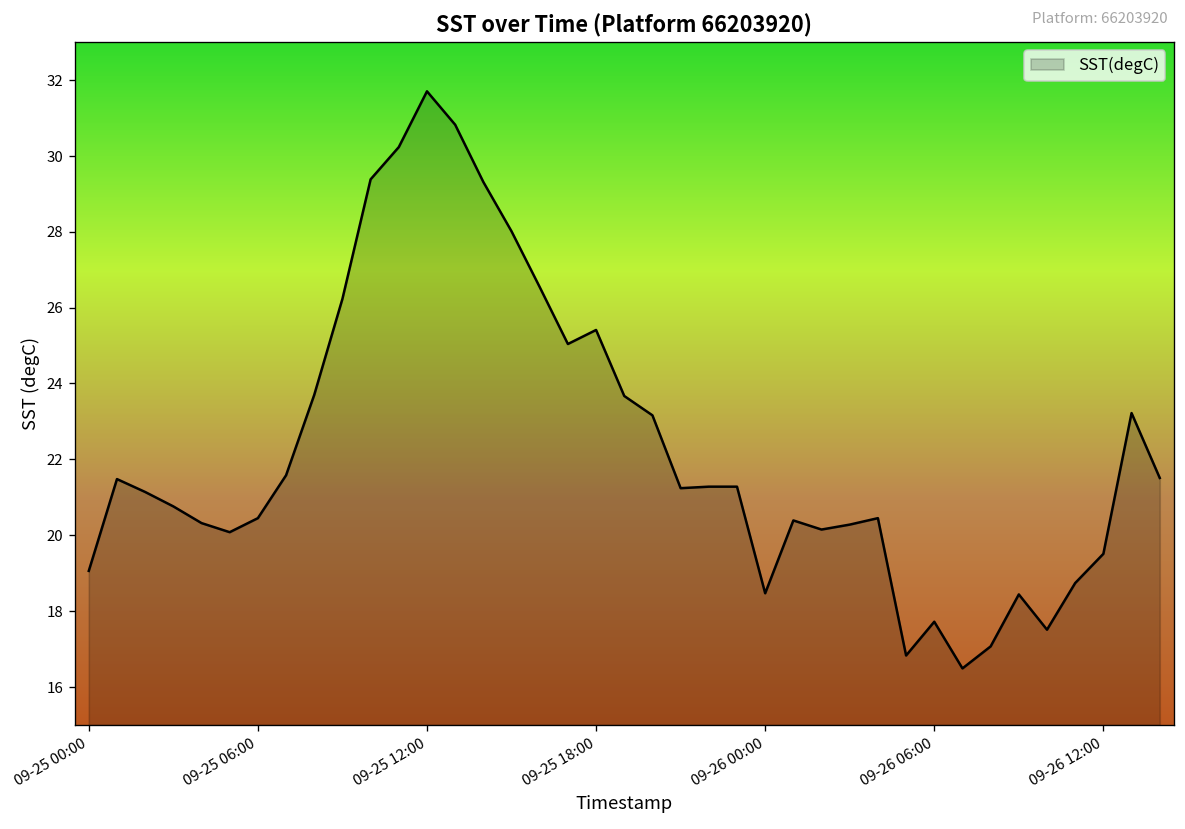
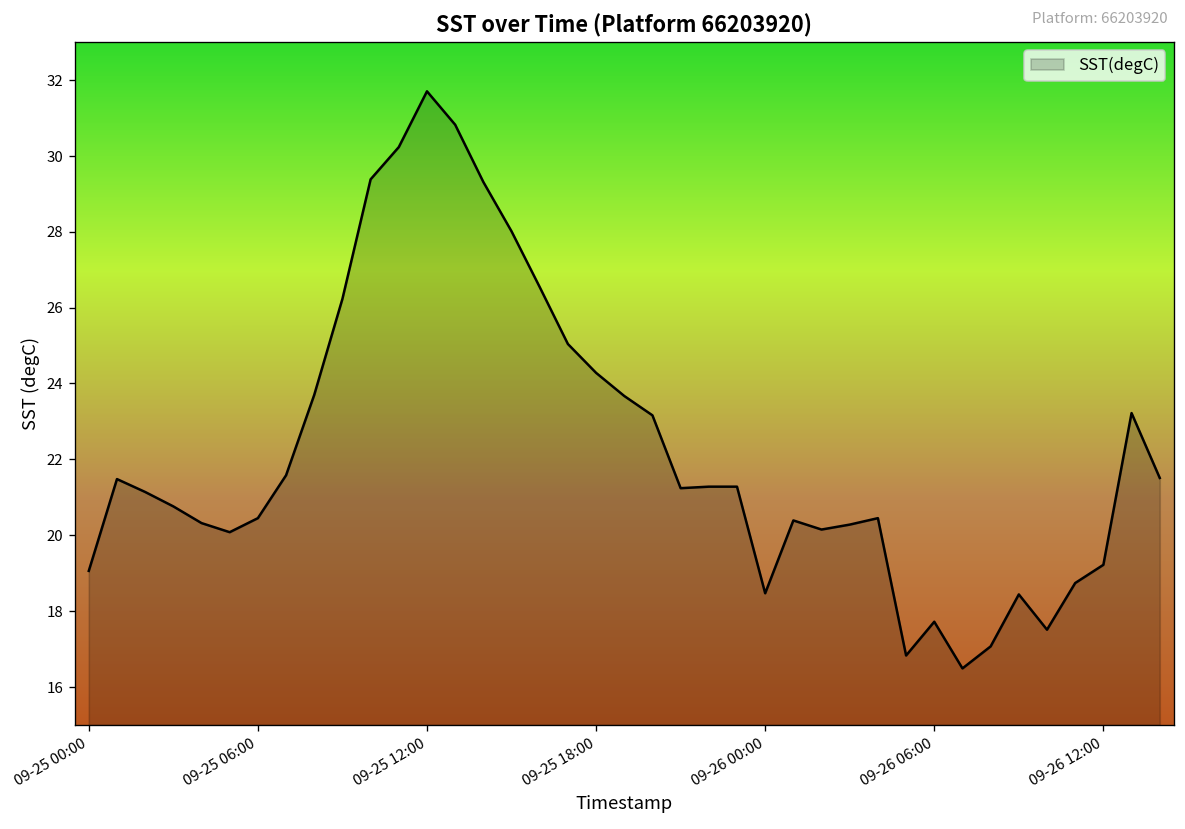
  {
    "09-25 00:00": 19.1,
    "09-25 06:00": 20.5,
    "09-25 12:00": 31.7,
-   "09-25 18:00": 25.4,
+   "09-25 18:00": 24.3,
    "09-26 00:00": 18.5,
    "09-26 06:00": 17.7,
-   "09-26 12:00": 19.5
+   "09-26 12:00": 19.2
  }
